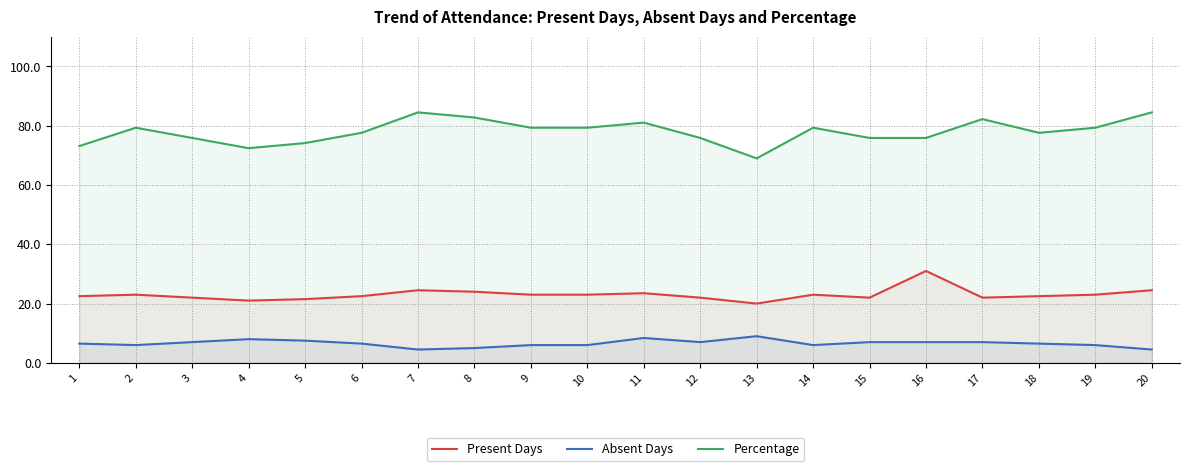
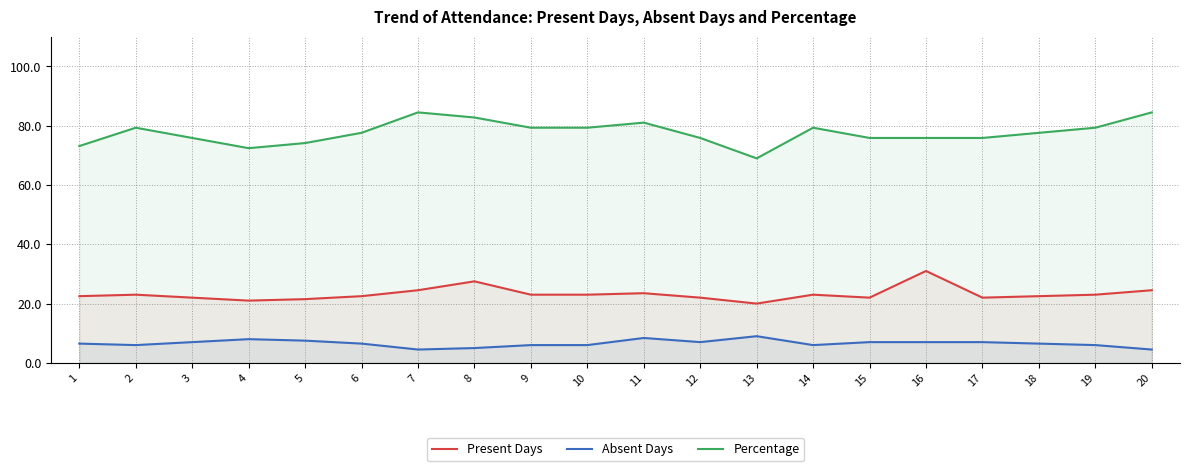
  {
    "Present Days": {
      "1": 23,
      "2": 23,
      "3": 22,
      "4": 21,
      "5": 22,
      "6": 23,
      "7": 25,
-     "8": 24,
+     "8": 28,
      "9": 23,
      "10": 23,
      "11": 24,
      "12": 22,
      "13": 20,
      "14": 23,
      "15": 22,
      "16": 31,
      "17": 22,
      "18": 23,
      "19": 23,
      "20": 25
    },
    "Absent Days": {
      "1": 7,
      "2": 6,
      "3": 7,
      "4": 8,
      "5": 8,
      "6": 7,
      "7": 5,
      "8": 5,
      "9": 6,
      "10": 6,
      "11": 8,
      "12": 7,
      "13": 9,
      "14": 6,
      "15": 7,
      "16": 7,
      "17": 7,
      "18": 7,
      "19": 6,
      "20": 5
    },
    "Percentage": {
      "1": 73,
      "2": 79,
      "3": 76,
      "4": 72,
      "5": 74,
      "6": 78,
      "7": 84,
      "8": 83,
      "9": 79,
      "10": 79,
      "11": 81,
      "12": 76,
      "13": 69,
      "14": 79,
      "15": 76,
      "16": 76,
-     "17": 82,
+     "17": 76,
      "18": 78,
      "19": 79,
      "20": 84
    }
  }
